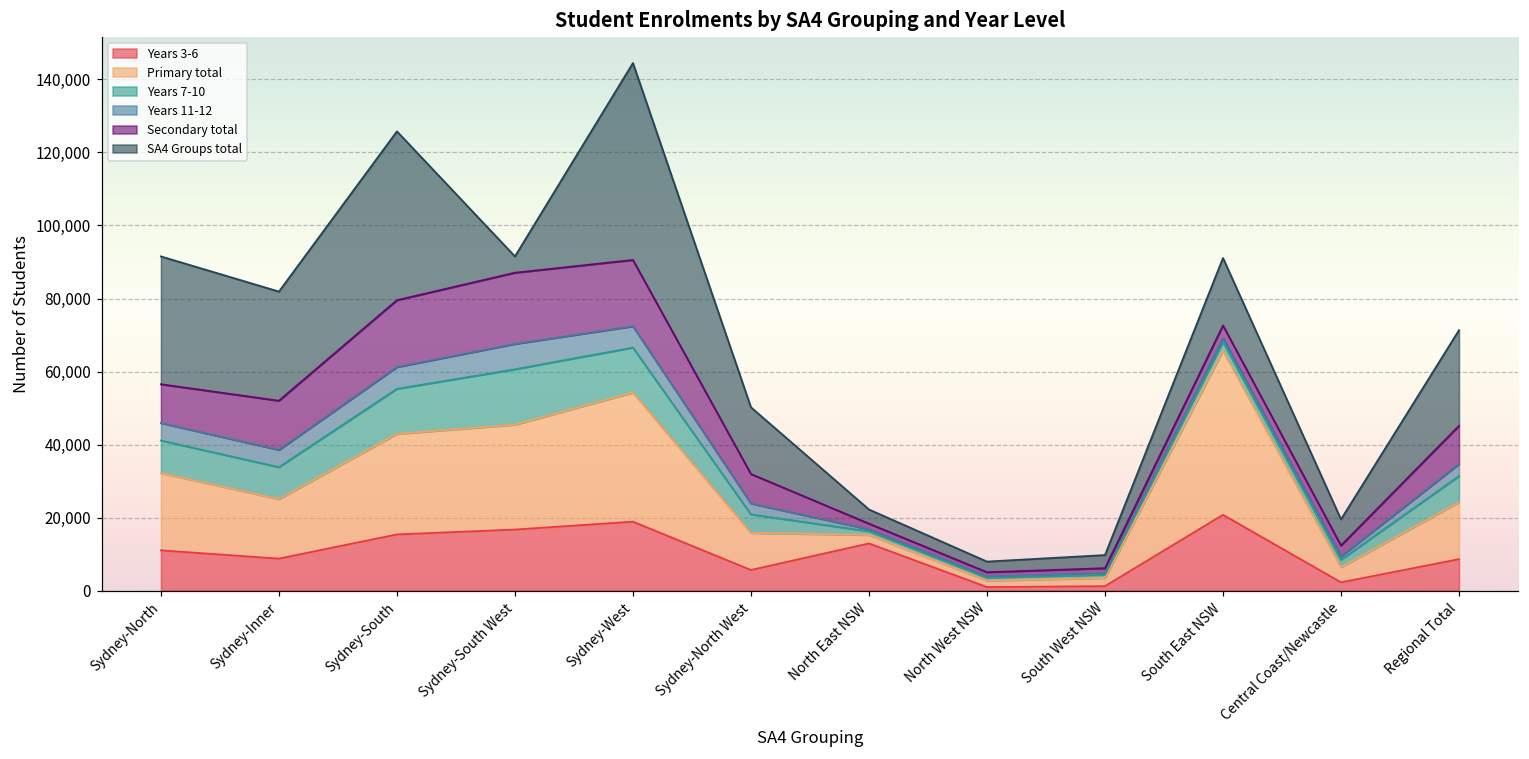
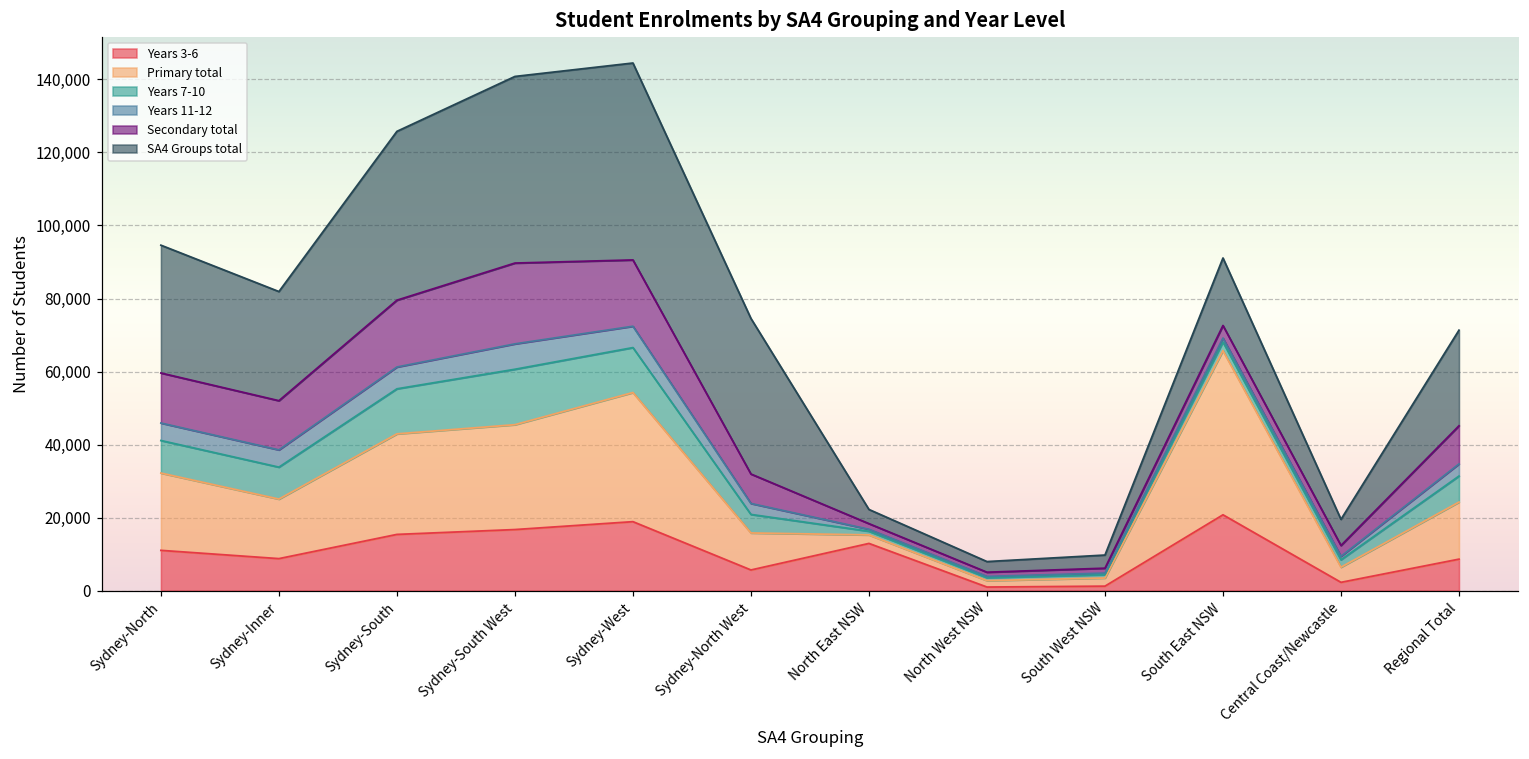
  {
    "Years 3-6": {
      "Sydney-North": "11,000",
      "Sydney-Inner": "9,000",
      "Sydney-South": "15,000",
      "Sydney-South West": "17,000",
      "Sydney-West": "19,000",
      "Sydney-North West": "6,000",
      "North East NSW": "13,000",
      "North West NSW": "1,000",
      "South West NSW": "1,000",
      "South East NSW": "21,000",
      "Central Coast/Newcastle": "2,000",
      "Regional Total": "9,000"
    },
    "Primary total": {
      "Sydney-North": "21,000",
      "Sydney-Inner": "16,000",
      "Sydney-South": "28,000",
      "Sydney-South West": "29,000",
      "Sydney-West": "35,000",
      "Sydney-North West": "10,000",
      "North East NSW": "2,000",
      "North West NSW": "2,000",
      "South West NSW": "2,000",
      "South East NSW": "45,000",
      "Central Coast/Newcastle": "4,000",
      "Regional Total": "16,000"
    },
    "Secondary total": {
-     "Sydney-North": "11,000",
+     "Sydney-North": "14,000",
      "Sydney-Inner": "13,000",
      "Sydney-South": "18,000",
-     "Sydney-South West": "19,000",
+     "Sydney-South West": "22,000",
      "Sydney-West": "18,000",
      "Sydney-North West": "8,000",
      "North East NSW": "2,000",
      "North West NSW": "1,000",
      "South West NSW": "1,000",
      "South East NSW": "3,000",
      "Central Coast/Newcastle": "3,000",
      "Regional Total": "10,000"
    },
    "SA4 Groups total": {
      "Sydney-North": "35,000",
      "Sydney-Inner": "30,000",
      "Sydney-South": "46,000",
-     "Sydney-South West": "4,000",
+     "Sydney-South West": "51,000",
      "Sydney-West": "54,000",
-     "Sydney-North West": "18,000",
+     "Sydney-North West": "43,000",
      "North East NSW": "4,000",
      "North West NSW": "3,000",
      "South West NSW": "4,000",
      "South East NSW": "18,000",
      "Central Coast/Newcastle": "7,000",
      "Regional Total": "26,000"
    }
  }
